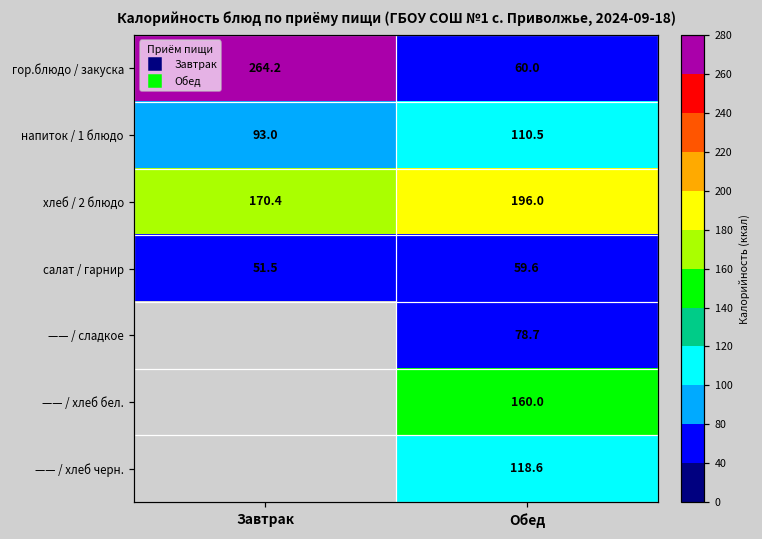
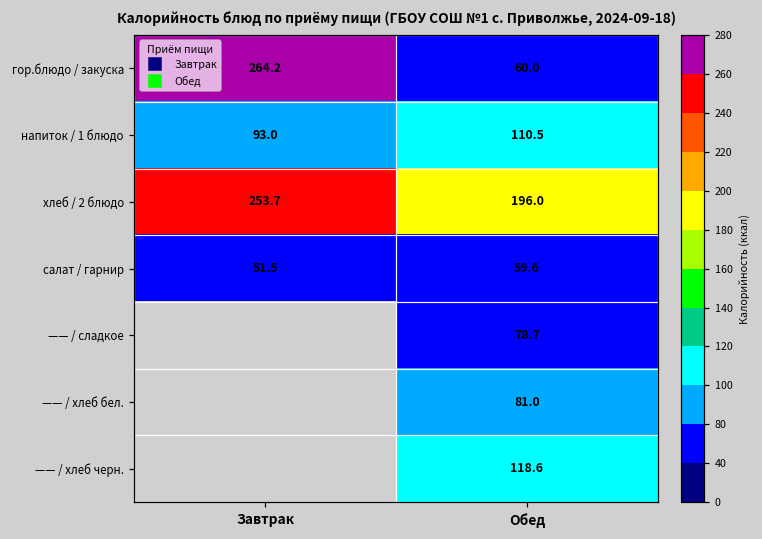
  {
    "гор.блюдо / закуска": {
      "Завтрак": 264.2,
      "Обед": 60.0
    },
    "напиток / 1 блюдо": {
      "Завтрак": 93.0,
      "Обед": 110.5
    },
    "хлеб / 2 блюдо": {
-     "Завтрак": 170.4,
+     "Завтрак": 253.7,
      "Обед": 196.0
    },
    "салат / гарнир": {
      "Завтрак": 51.5,
      "Обед": 59.6
    },
    "—— / сладкое": {
      "Обед": 78.7
    },
    "—— / хлеб бел.": {
-     "Обед": 160.0
+     "Обед": 81.0
    },
    "—— / хлеб черн.": {
      "Обед": 118.6
    }
  }
